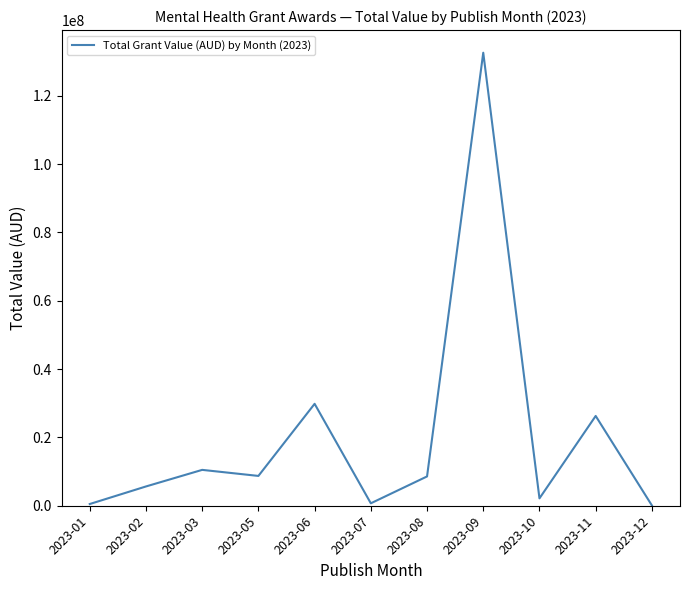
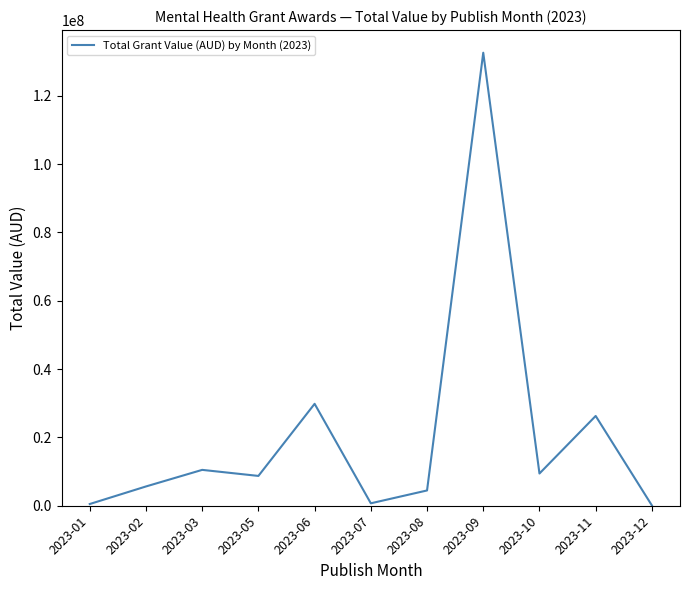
  {
    "2023-01": 1000000,
    "2023-02": 6000000,
    "2023-03": 10000000,
    "2023-05": 9000000,
    "2023-06": 30000000,
    "2023-07": 1000000,
-   "2023-08": 9000000,
+   "2023-08": 4000000,
    "2023-09": 133000000,
-   "2023-10": 2000000,
+   "2023-10": 9000000,
    "2023-11": 26000000,
    "2023-12": 0
  }
